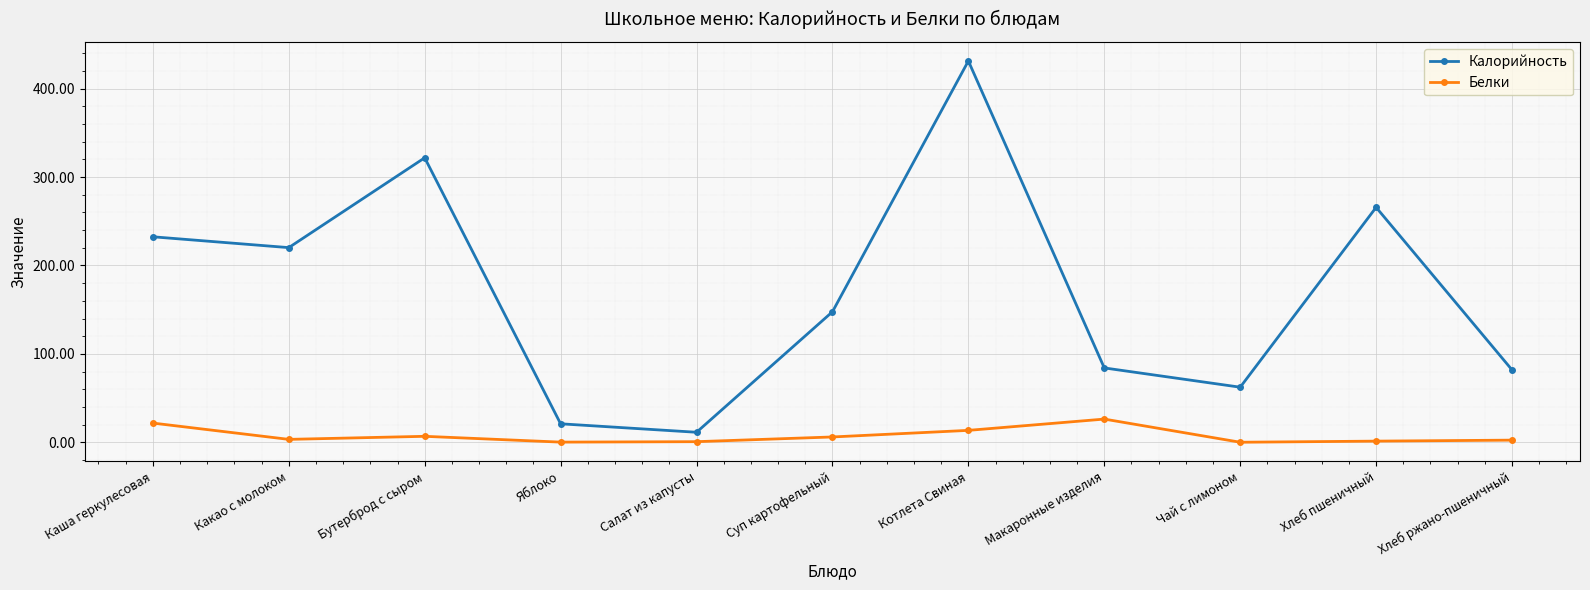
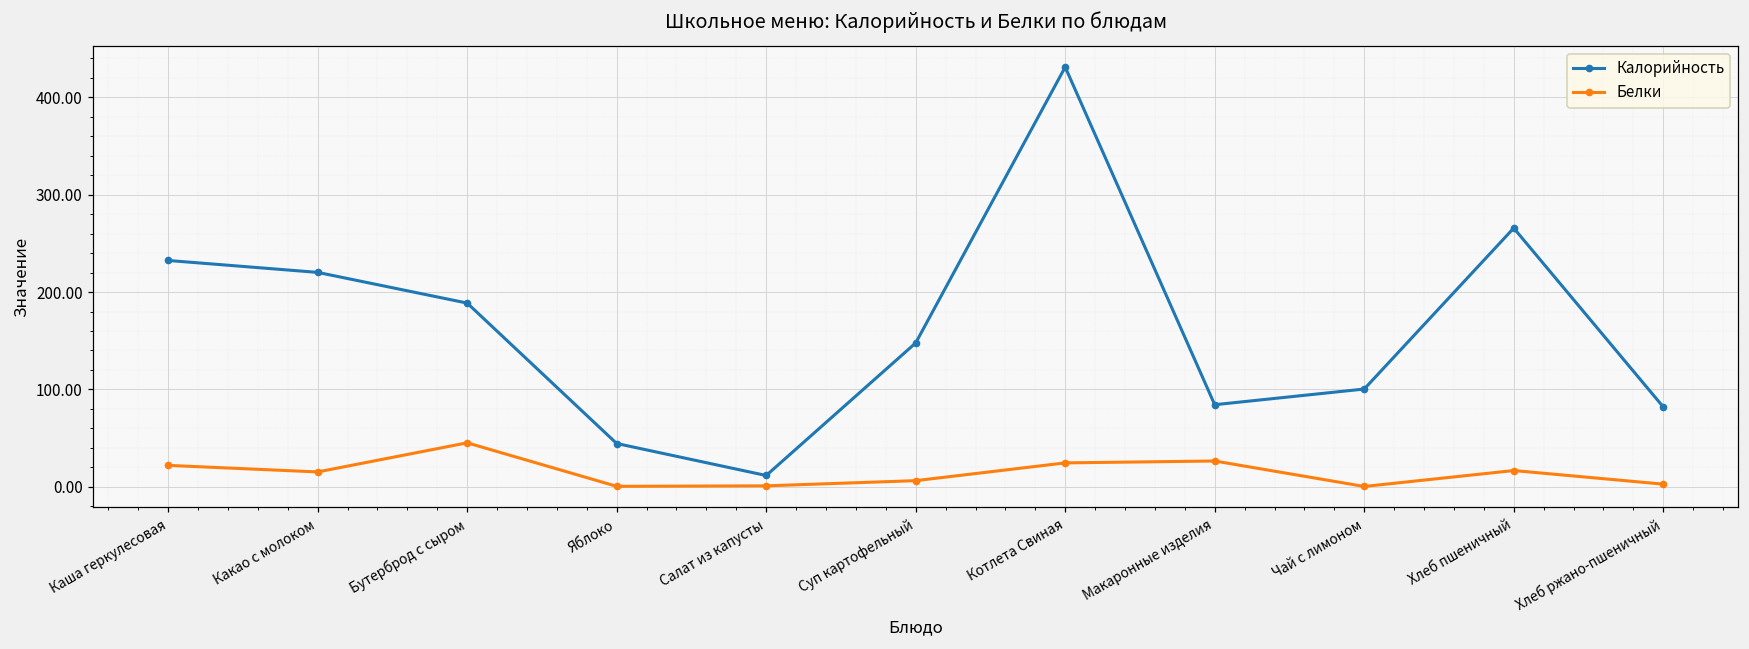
  {
    "Калорийность": {
      "Каша геркулесовая": 230,
      "Какао с молоком": 220,
-     "Бутерброд с сыром": 320,
-     "Яблоко": 20,
+     "Бутерброд с сыром": 190,
+     "Яблоко": 40,
      "Салат из капусты": 10,
      "Суп картофельный": 150,
      "Котлета Свиная": 430,
      "Макаронные изделия": 80,
-     "Чай с лимоном": 60,
+     "Чай с лимоном": 100,
      "Хлеб пшеничный": 270,
      "Хлеб ржано-пшеничный": 80
    },
    "Белки": {
      "Каша геркулесовая": 20,
-     "Какао с молоком": 0,
-     "Бутерброд с сыром": 10,
+     "Какао с молоком": 20,
+     "Бутерброд с сыром": 50,
      "Яблоко": 0,
      "Салат из капусты": 0,
      "Суп картофельный": 10,
-     "Котлета Свиная": 10,
+     "Котлета Свиная": 20,
      "Макаронные изделия": 30,
      "Чай с лимоном": 0,
-     "Хлеб пшеничный": 0,
+     "Хлеб пшеничный": 20,
      "Хлеб ржано-пшеничный": 0
    }
  }
